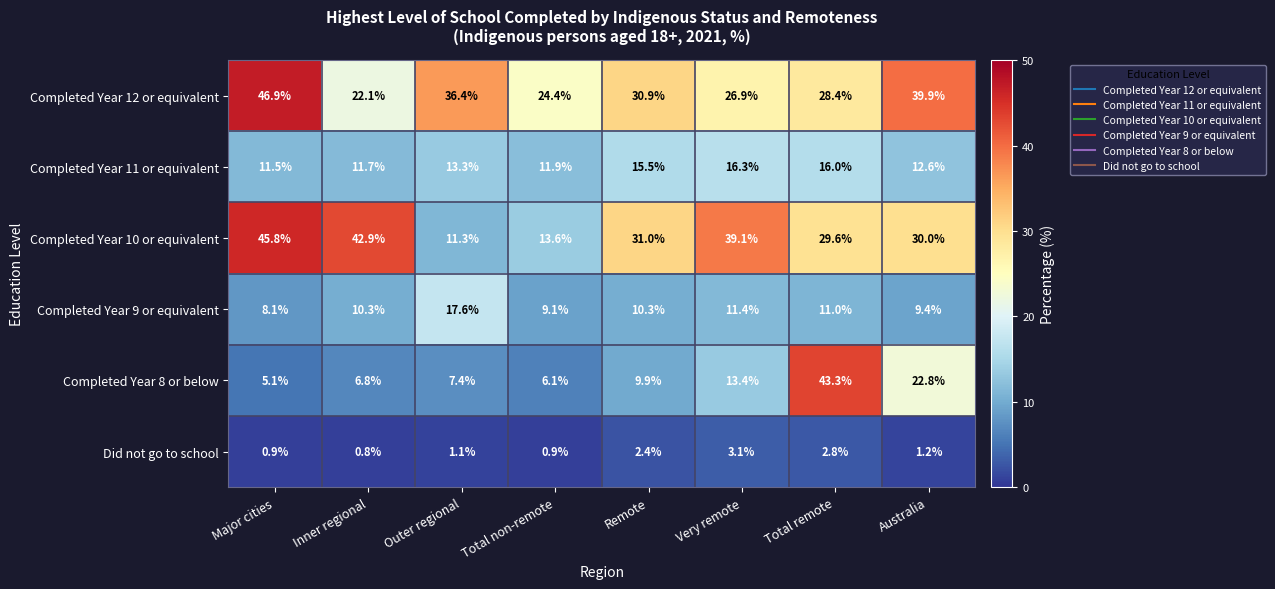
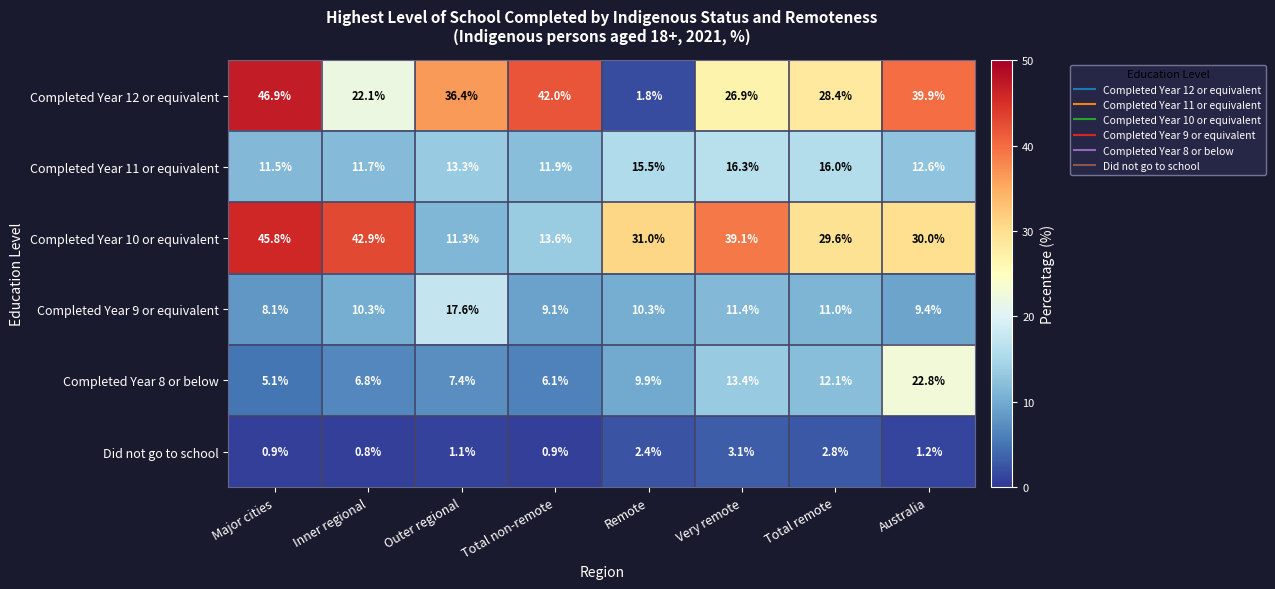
  {
    "Completed Year 12 or equivalent": {
      "Major cities": "46.9%",
      "Inner regional": "22.1%",
      "Outer regional": "36.4%",
-     "Total non-remote": "24.4%",
-     "Remote": "30.9%",
+     "Total non-remote": "42.0%",
+     "Remote": "1.8%",
      "Very remote": "26.9%",
      "Total remote": "28.4%",
      "Australia": "39.9%"
    },
    "Completed Year 11 or equivalent": {
      "Major cities": "11.5%",
      "Inner regional": "11.7%",
      "Outer regional": "13.3%",
      "Total non-remote": "11.9%",
      "Remote": "15.5%",
      "Very remote": "16.3%",
      "Total remote": "16.0%",
      "Australia": "12.6%"
    },
    "Completed Year 10 or equivalent": {
      "Major cities": "45.8%",
      "Inner regional": "42.9%",
      "Outer regional": "11.3%",
      "Total non-remote": "13.6%",
      "Remote": "31.0%",
      "Very remote": "39.1%",
      "Total remote": "29.6%",
      "Australia": "30.0%"
    },
    "Completed Year 9 or equivalent": {
      "Major cities": "8.1%",
      "Inner regional": "10.3%",
      "Outer regional": "17.6%",
      "Total non-remote": "9.1%",
      "Remote": "10.3%",
      "Very remote": "11.4%",
      "Total remote": "11.0%",
      "Australia": "9.4%"
    },
    "Completed Year 8 or below": {
      "Major cities": "5.1%",
      "Inner regional": "6.8%",
      "Outer regional": "7.4%",
      "Total non-remote": "6.1%",
      "Remote": "9.9%",
      "Very remote": "13.4%",
-     "Total remote": "43.3%",
+     "Total remote": "12.1%",
      "Australia": "22.8%"
    },
    "Did not go to school": {
      "Major cities": "0.9%",
      "Inner regional": "0.8%",
      "Outer regional": "1.1%",
      "Total non-remote": "0.9%",
      "Remote": "2.4%",
      "Very remote": "3.1%",
      "Total remote": "2.8%",
      "Australia": "1.2%"
    }
  }
